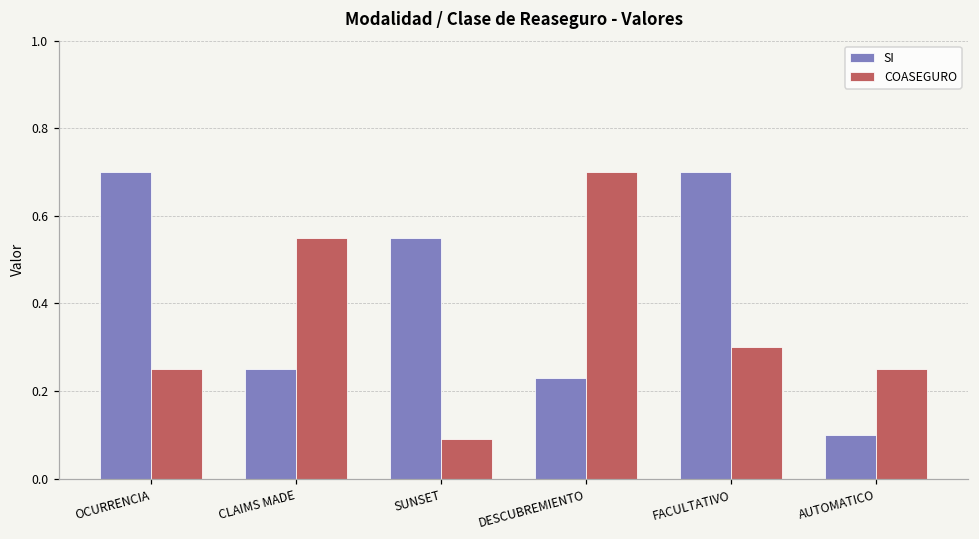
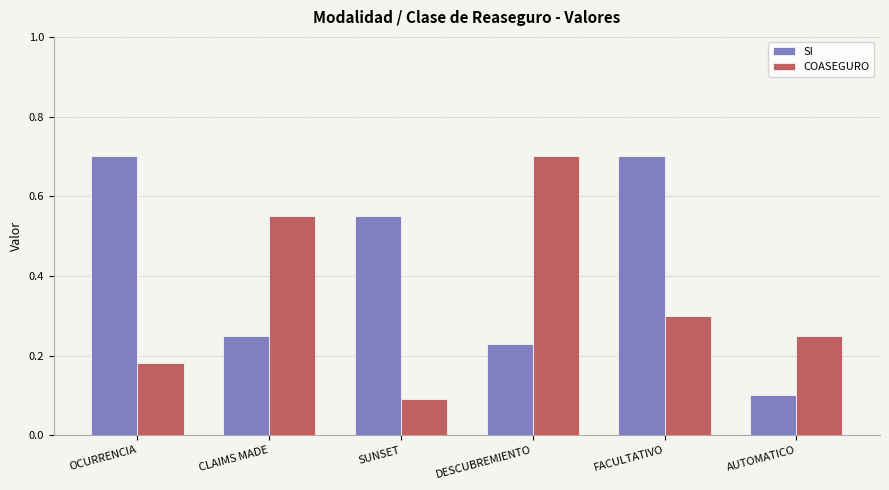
  {
    "SI": {
      "OCURRENCIA": 0.70,
      "CLAIMS MADE": 0.25,
      "SUNSET": 0.55,
      "DESCUBREMIENTO": 0.23,
      "FACULTATIVO": 0.70,
      "AUTOMATICO": 0.10
    },
    "COASEGURO": {
-     "OCURRENCIA": 0.25,
+     "OCURRENCIA": 0.18,
      "CLAIMS MADE": 0.55,
      "SUNSET": 0.09,
      "DESCUBREMIENTO": 0.70,
      "FACULTATIVO": 0.30,
      "AUTOMATICO": 0.25
    }
  }
